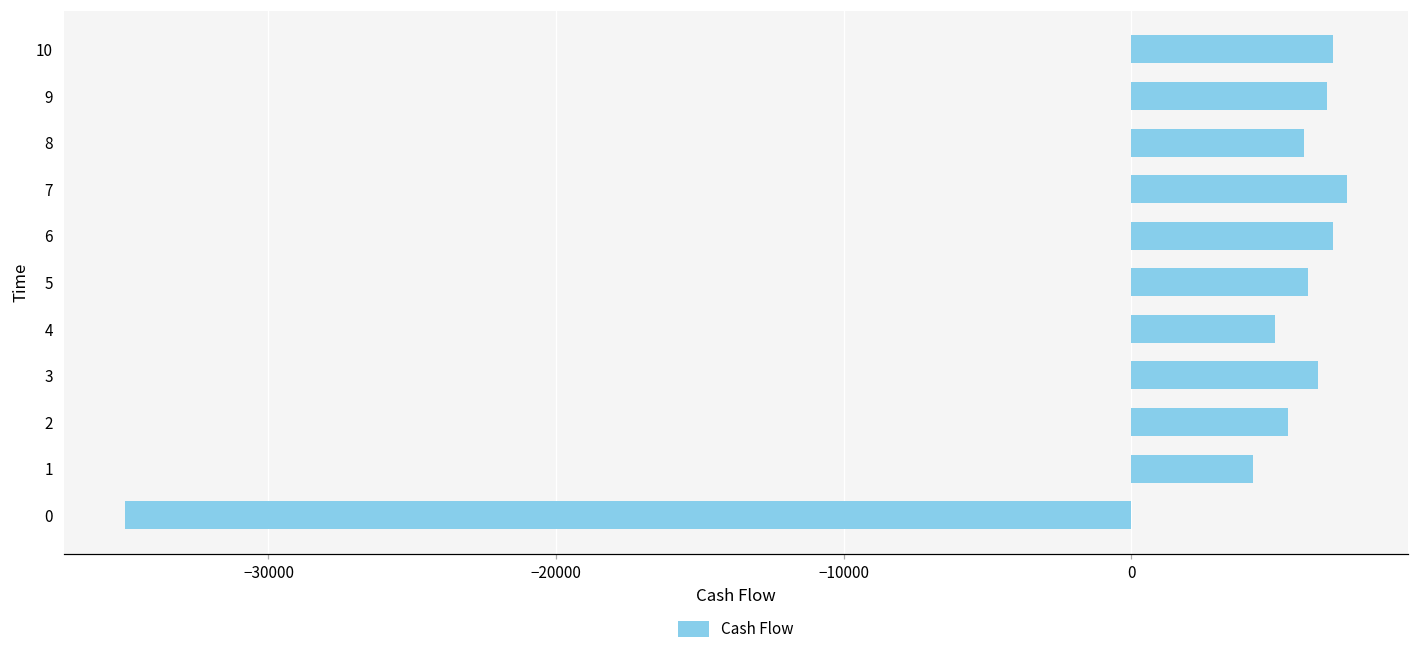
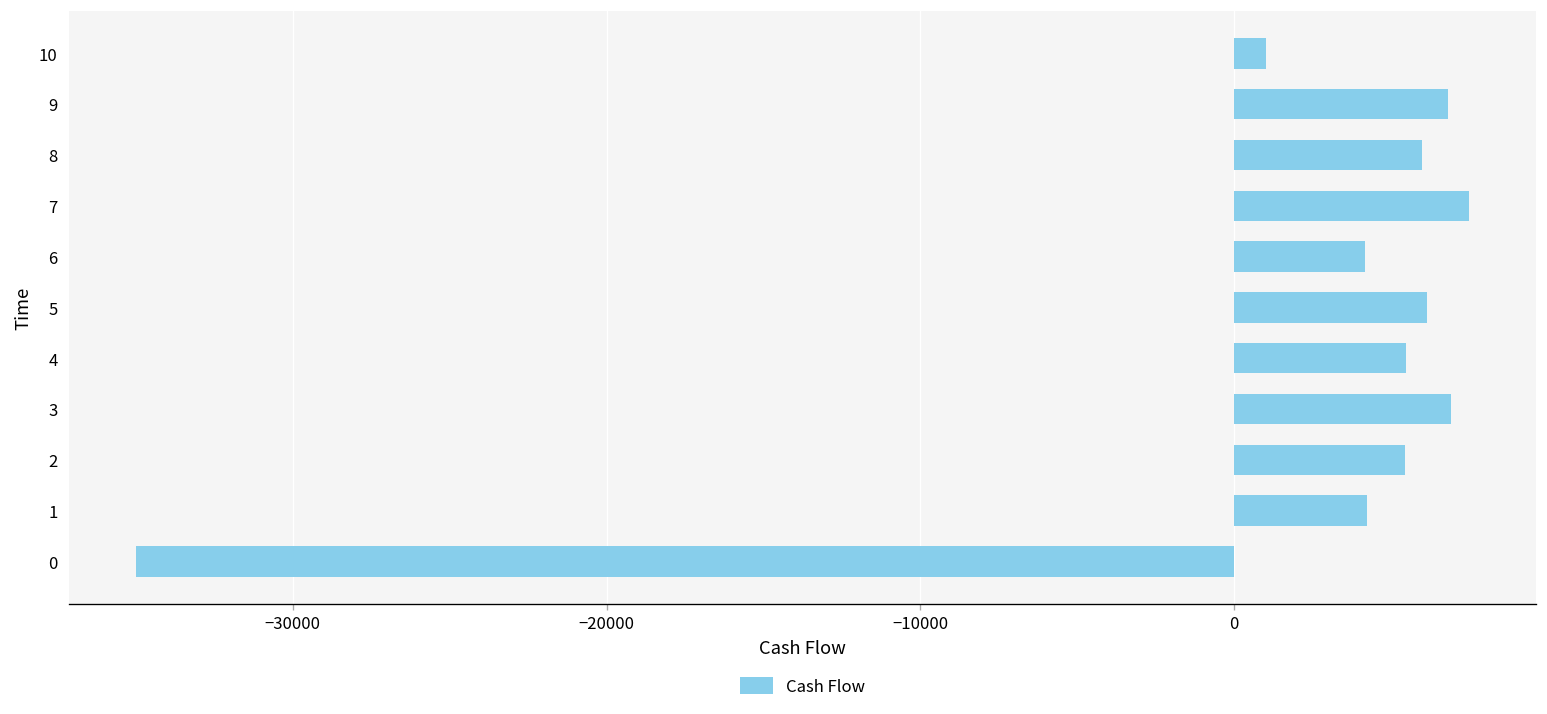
  {
-   "10": 7000,
+   "10": 1000,
    "9": 6800,
    "8": 6000,
    "7": 7500,
-   "6": 7000,
+   "6": 4200,
    "5": 6100,
-   "4": 5000,
-   "3": 6500,
+   "4": 5500,
+   "3": 6900,
    "2": 5500,
    "1": 4300,
    "0": -35000
  }
